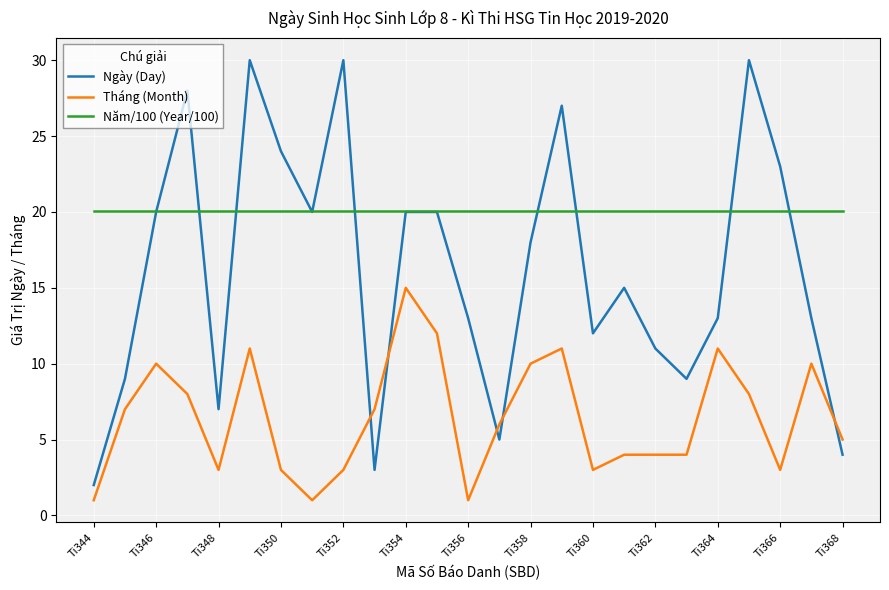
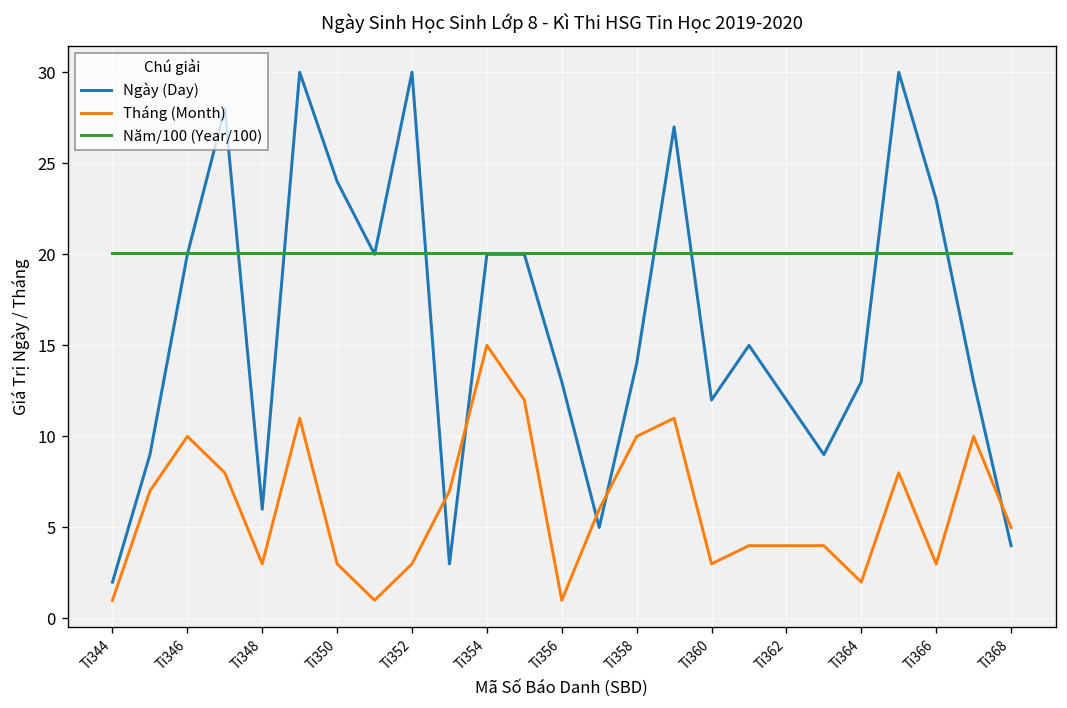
  {
    "Ngày (Day)": {
      "Ti344": 2,
-     "Ti348": 7,
+     "Ti348": 6,
      "Ti350": 24,
      "Ti352": 30,
      "Ti356": 13,
-     "Ti358": 18,
+     "Ti358": 14,
      "Ti360": 12,
-     "Ti362": 11,
+     "Ti362": 12,
      "Ti364": 13,
      "Ti366": 23,
      "Ti368": 4
    },
    "Tháng (Month)": {
      "Ti344": 1,
      "Ti346": 10,
      "Ti348": 3,
      "Ti350": 3,
      "Ti352": 3,
      "Ti354": 15,
      "Ti356": 1,
      "Ti358": 10,
      "Ti360": 3,
      "Ti362": 4,
-     "Ti364": 11,
+     "Ti364": 2,
      "Ti366": 3,
      "Ti368": 5
    },
    "Năm/100 (Year/100)": {
      "Ti344": 20,
      "Ti348": 20,
      "Ti350": 20,
      "Ti352": 20,
      "Ti356": 20,
      "Ti358": 20,
      "Ti360": 20,
      "Ti362": 20,
      "Ti364": 20,
      "Ti366": 20,
      "Ti368": 20
    }
  }
